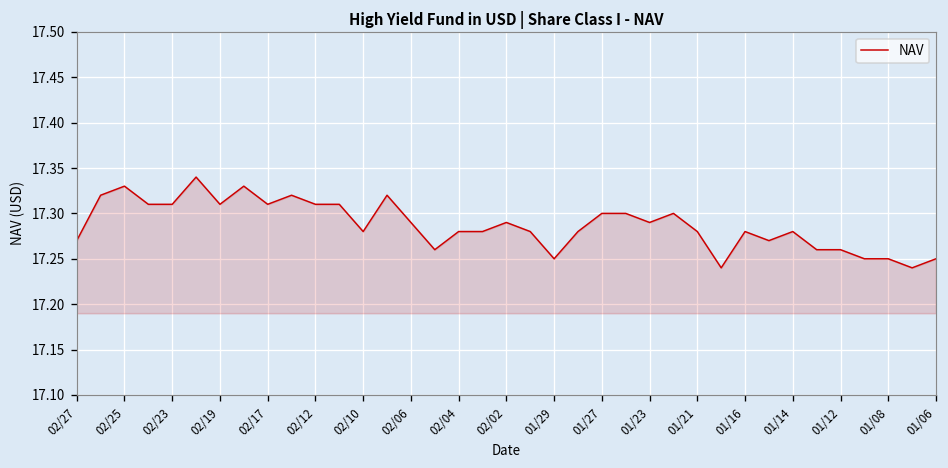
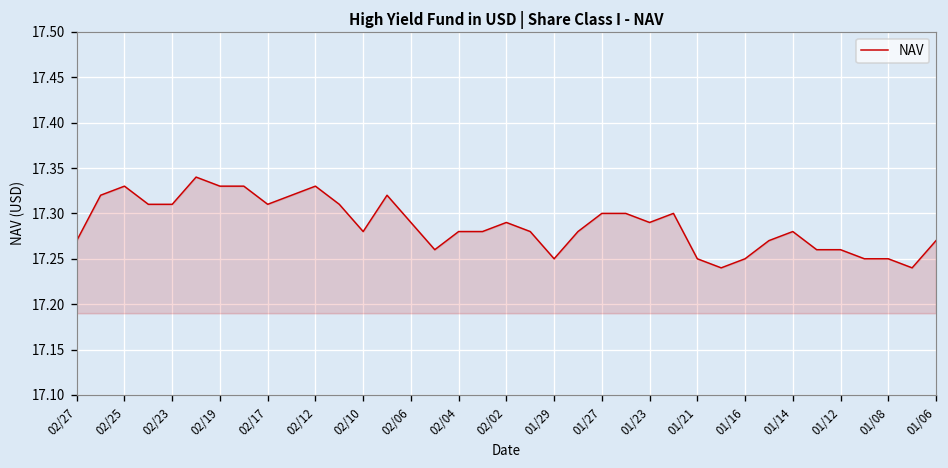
  {
    "02/27": 17.27,
    "02/25": 17.33,
    "02/23": 17.31,
-   "02/19": 17.31,
+   "02/19": 17.33,
    "02/17": 17.31,
-   "02/12": 17.31,
+   "02/12": 17.33,
    "02/10": 17.28,
    "02/06": 17.29,
    "02/04": 17.28,
    "02/02": 17.29,
    "01/29": 17.25,
    "01/27": 17.30,
    "01/23": 17.29,
-   "01/21": 17.28,
-   "01/16": 17.28,
+   "01/21": 17.25,
+   "01/16": 17.25,
    "01/14": 17.28,
    "01/12": 17.26,
    "01/08": 17.25,
-   "01/06": 17.25
+   "01/06": 17.27
  }
